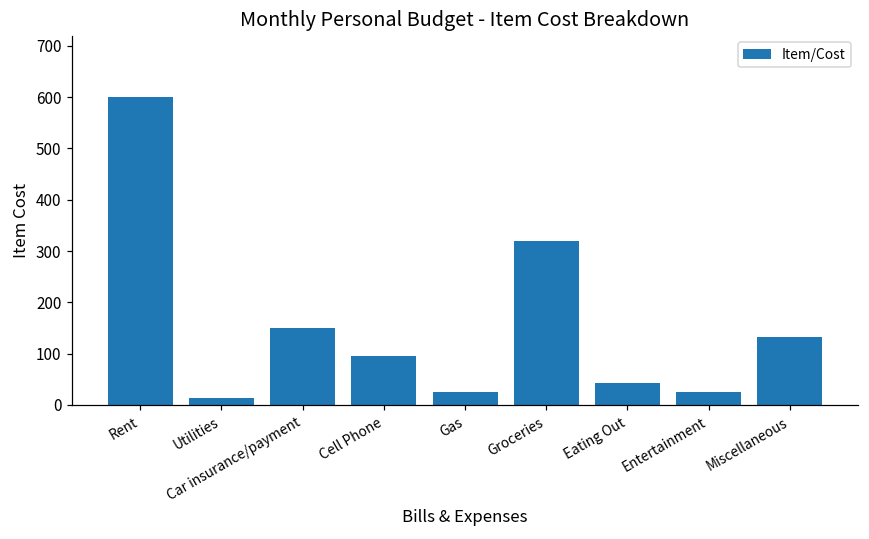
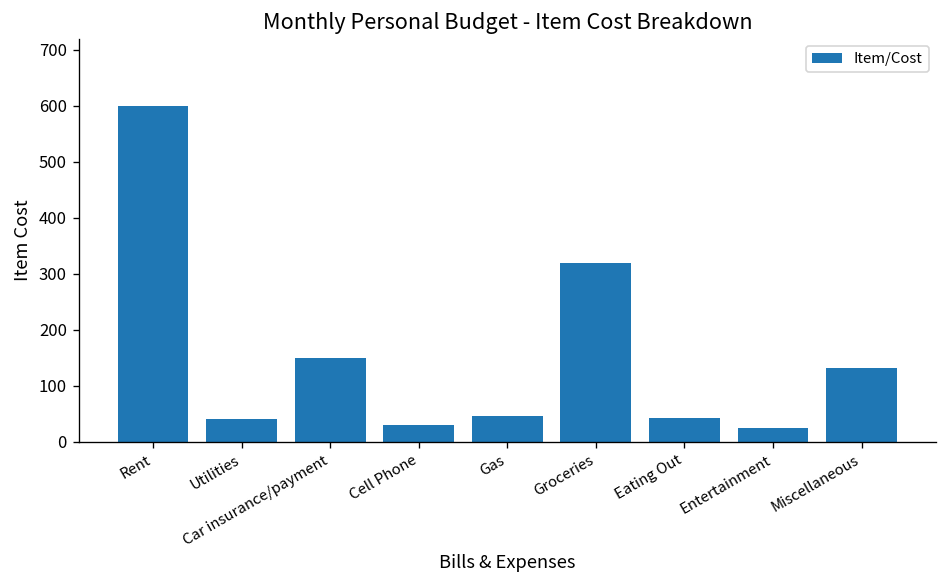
  {
    "Rent": 600,
-   "Utilities": 10,
+   "Utilities": 40,
    "Car insurance/payment": 150,
-   "Cell Phone": 100,
-   "Gas": 30,
+   "Cell Phone": 30,
+   "Gas": 50,
    "Groceries": 320,
    "Eating Out": 40,
    "Entertainment": 30,
    "Miscellaneous": 130
  }
